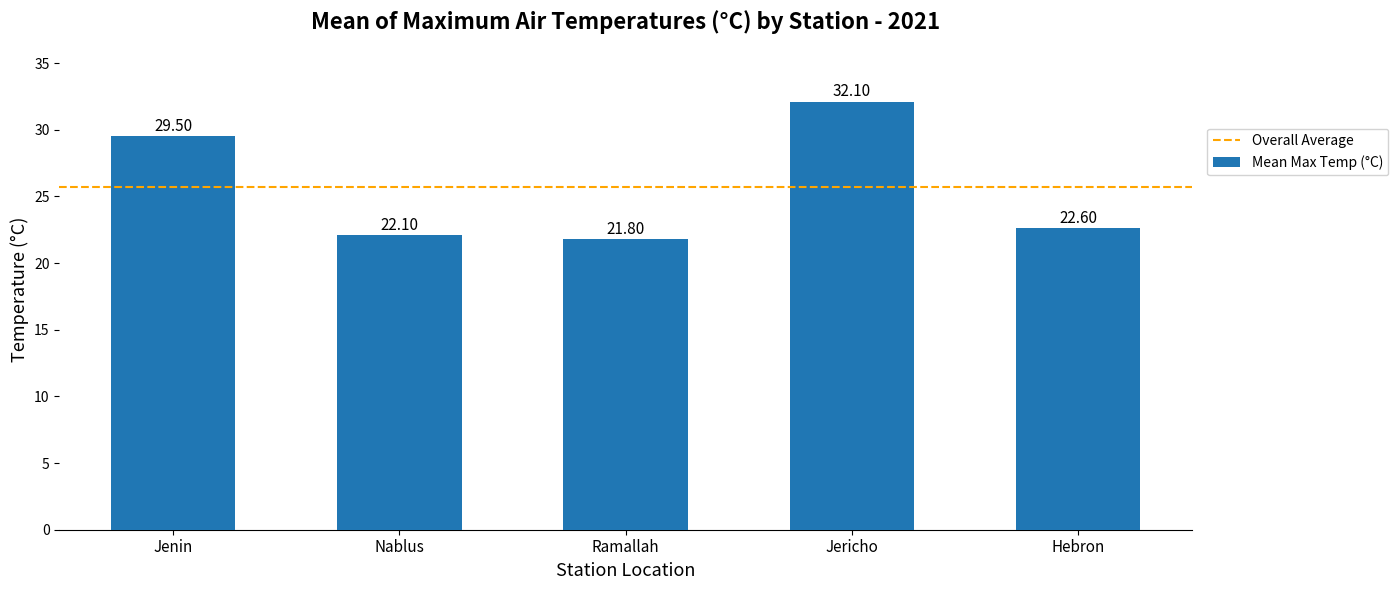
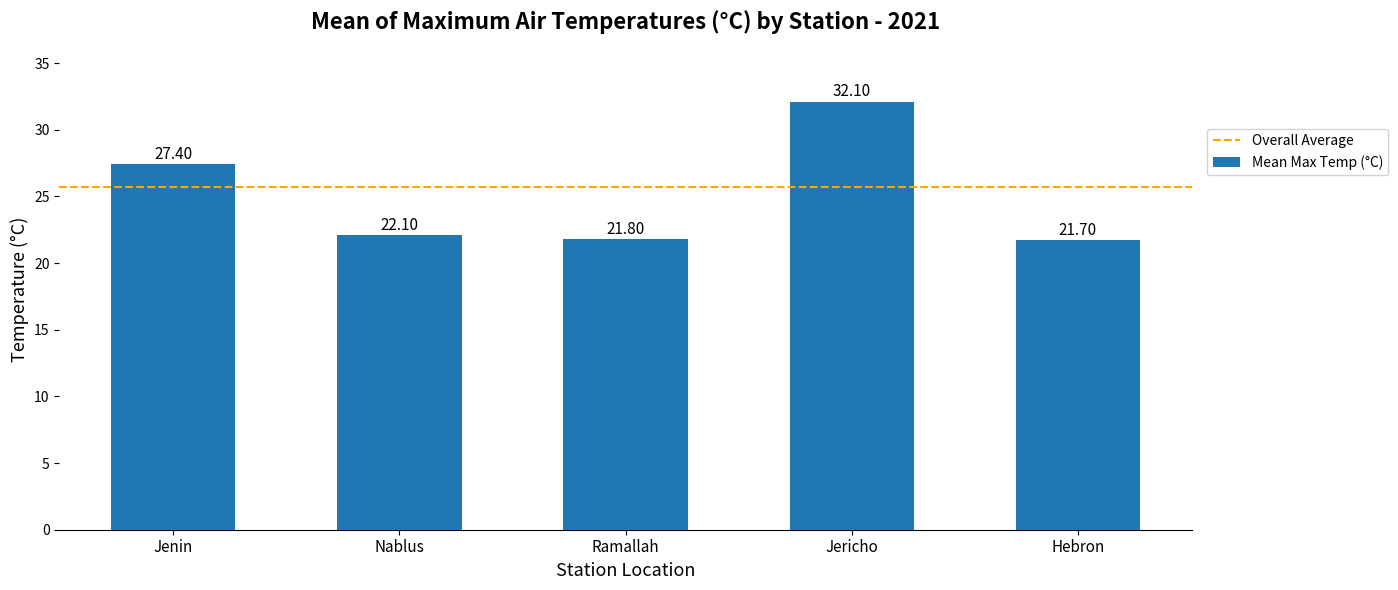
  {
-   "Jenin": 29.50,
+   "Jenin": 27.40,
    "Nablus": 22.10,
    "Ramallah": 21.80,
    "Jericho": 32.10,
-   "Hebron": 22.60
+   "Hebron": 21.70
  }
